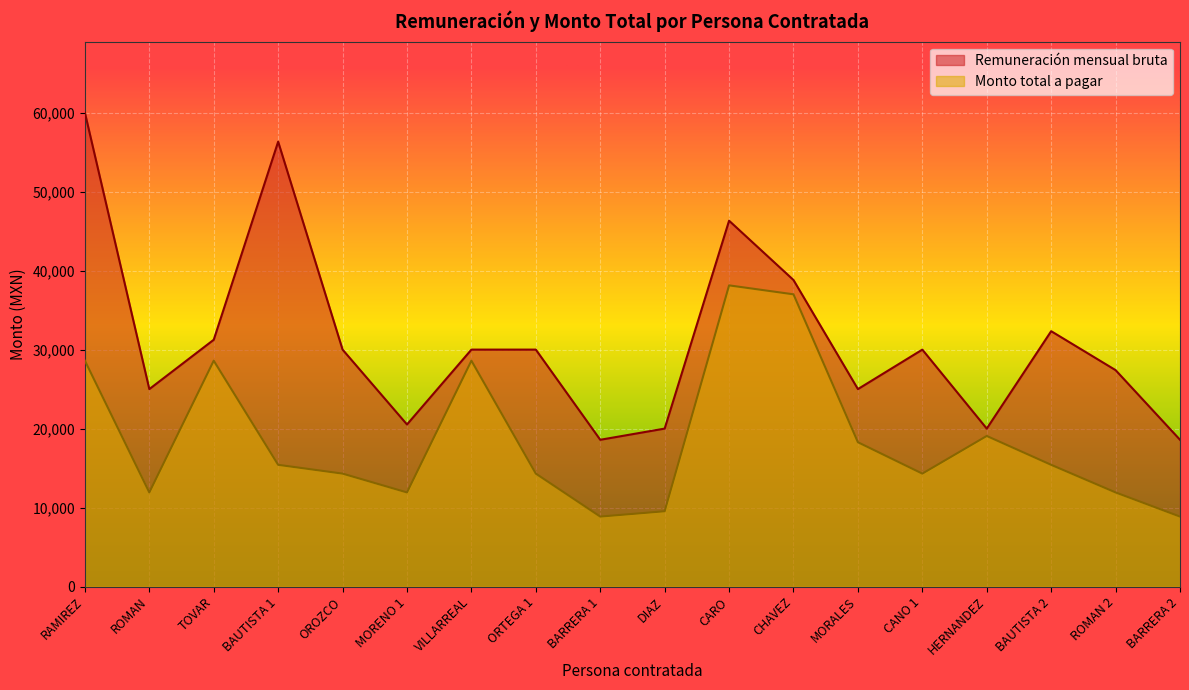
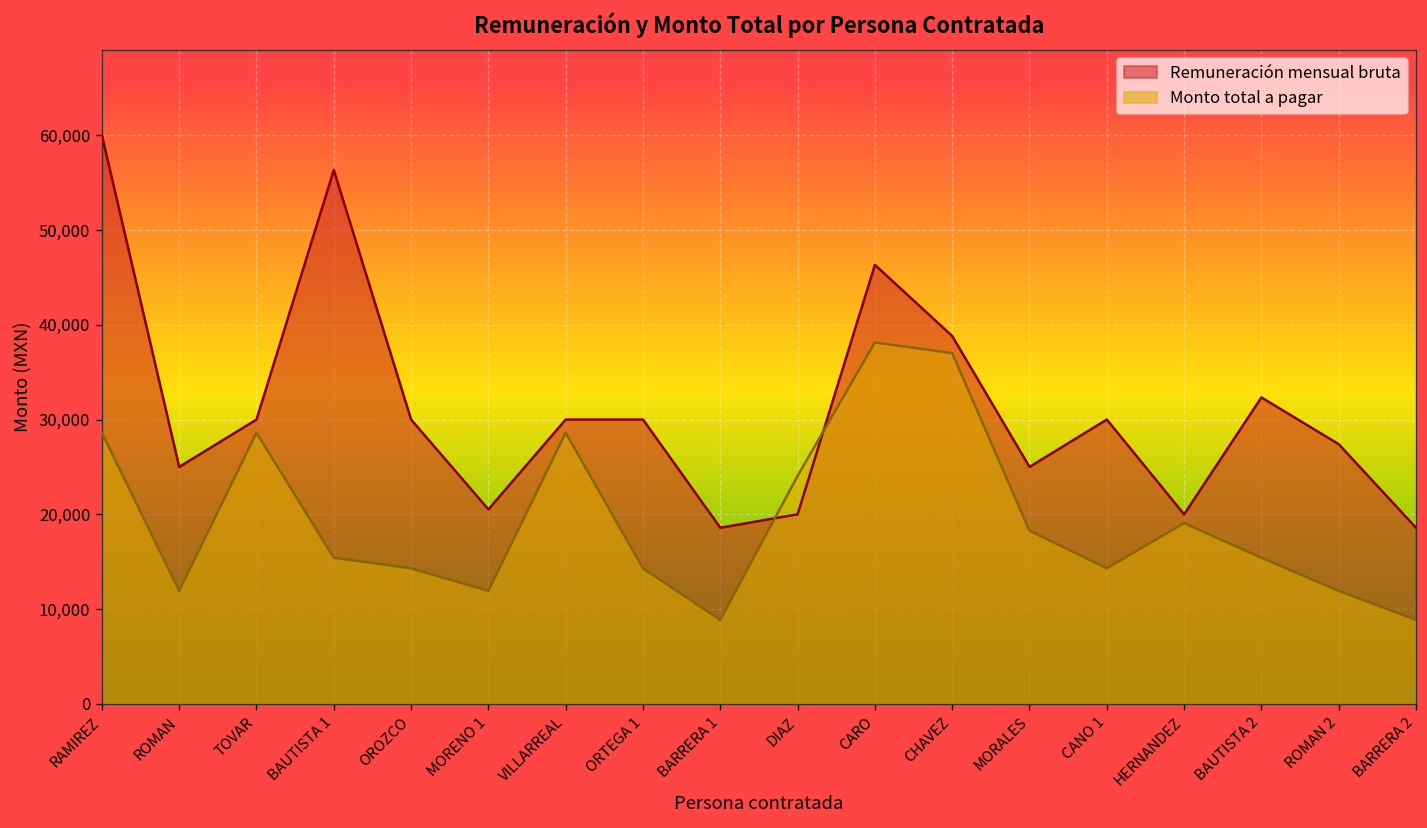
  {
    "Remuneración mensual bruta": {
      "RAMIREZ": "60,000",
      "ROMAN": "25,000",
-     "TOVAR": "31,000",
+     "TOVAR": "30,000",
      "BAUTISTA 1": "56,000",
      "OROZCO": "30,000",
      "MORENO 1": "21,000",
      "VILLARREAL": "30,000",
      "ORTEGA 1": "30,000",
      "BARRERA 1": "19,000",
      "DIAZ": "20,000",
      "CARO": "46,000",
      "CHAVEZ": "39,000",
      "MORALES": "25,000",
      "CANO 1": "30,000",
      "HERNANDEZ": "20,000",
      "BAUTISTA 2": "32,000",
      "ROMAN 2": "27,000",
      "BARRERA 2": "19,000"
    },
    "Monto total a pagar": {
      "RAMIREZ": "29,000",
      "ROMAN": "12,000",
      "TOVAR": "29,000",
      "BAUTISTA 1": "15,000",
      "OROZCO": "14,000",
      "MORENO 1": "12,000",
      "VILLARREAL": "29,000",
      "ORTEGA 1": "14,000",
      "BARRERA 1": "9,000",
-     "DIAZ": "10,000",
+     "DIAZ": "24,000",
      "CARO": "38,000",
      "CHAVEZ": "37,000",
      "MORALES": "18,000",
      "CANO 1": "14,000",
      "HERNANDEZ": "19,000",
      "BAUTISTA 2": "15,000",
      "ROMAN 2": "12,000",
      "BARRERA 2": "9,000"
    }
  }
